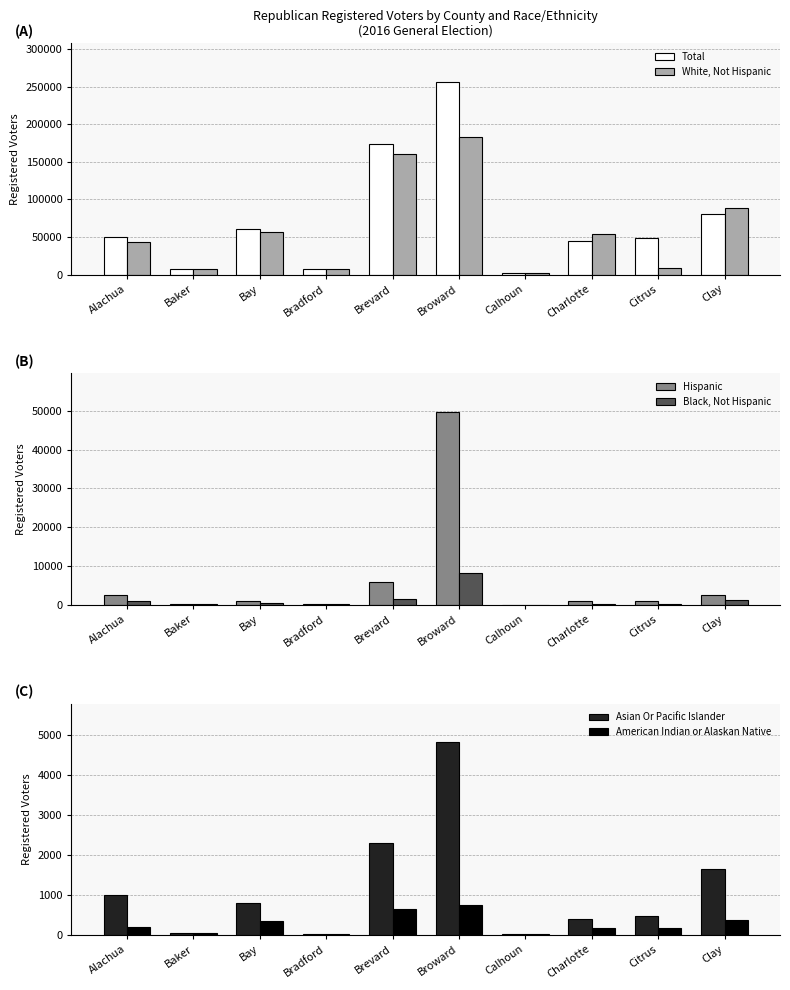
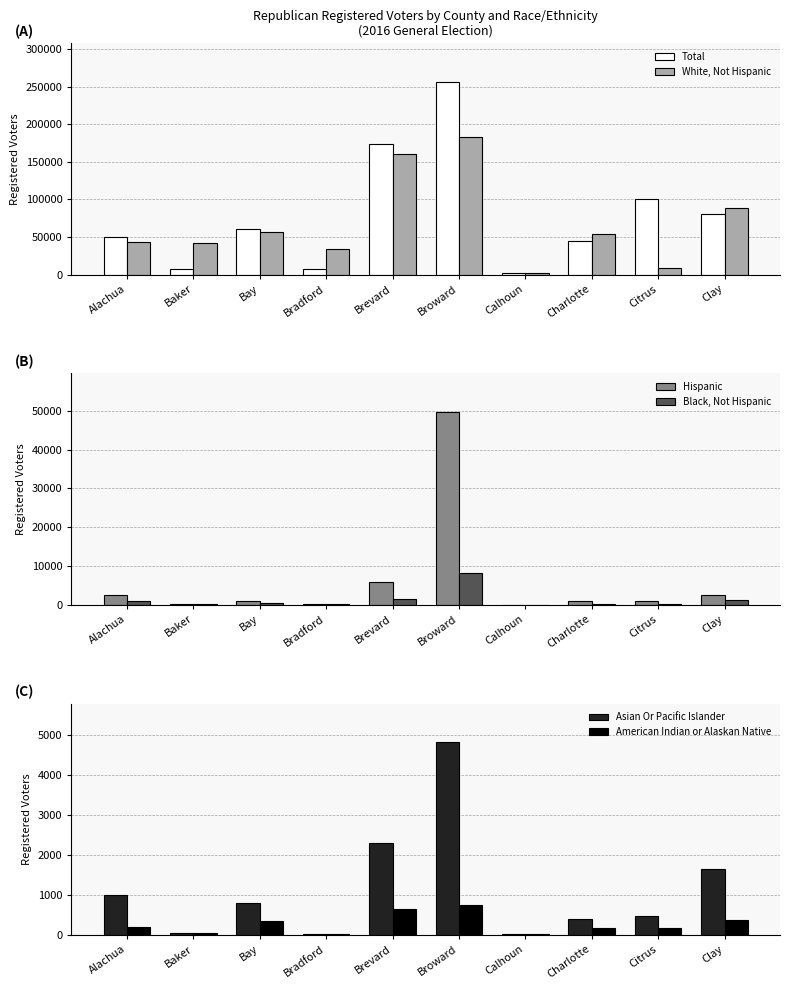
  {
    "Republican Registered Voters by County and Race/Ethnicity (2016 General Election)": {
      "Total": {
        "Alachua": 50000,
        "Baker": 10000,
        "Bay": 60000,
        "Bradford": 10000,
        "Brevard": 170000,
        "Broward": 260000,
        "Charlotte": 50000,
-       "Citrus": 50000,
+       "Citrus": 100000,
        "Clay": 80000
      },
      "White, Not Hispanic": {
        "Alachua": 40000,
-       "Baker": 10000,
+       "Baker": 40000,
        "Bay": 60000,
-       "Bradford": 10000,
+       "Bradford": 30000,
        "Brevard": 160000,
        "Broward": 180000,
        "Charlotte": 50000,
        "Citrus": 10000,
        "Clay": 90000
      }
    }
  }
